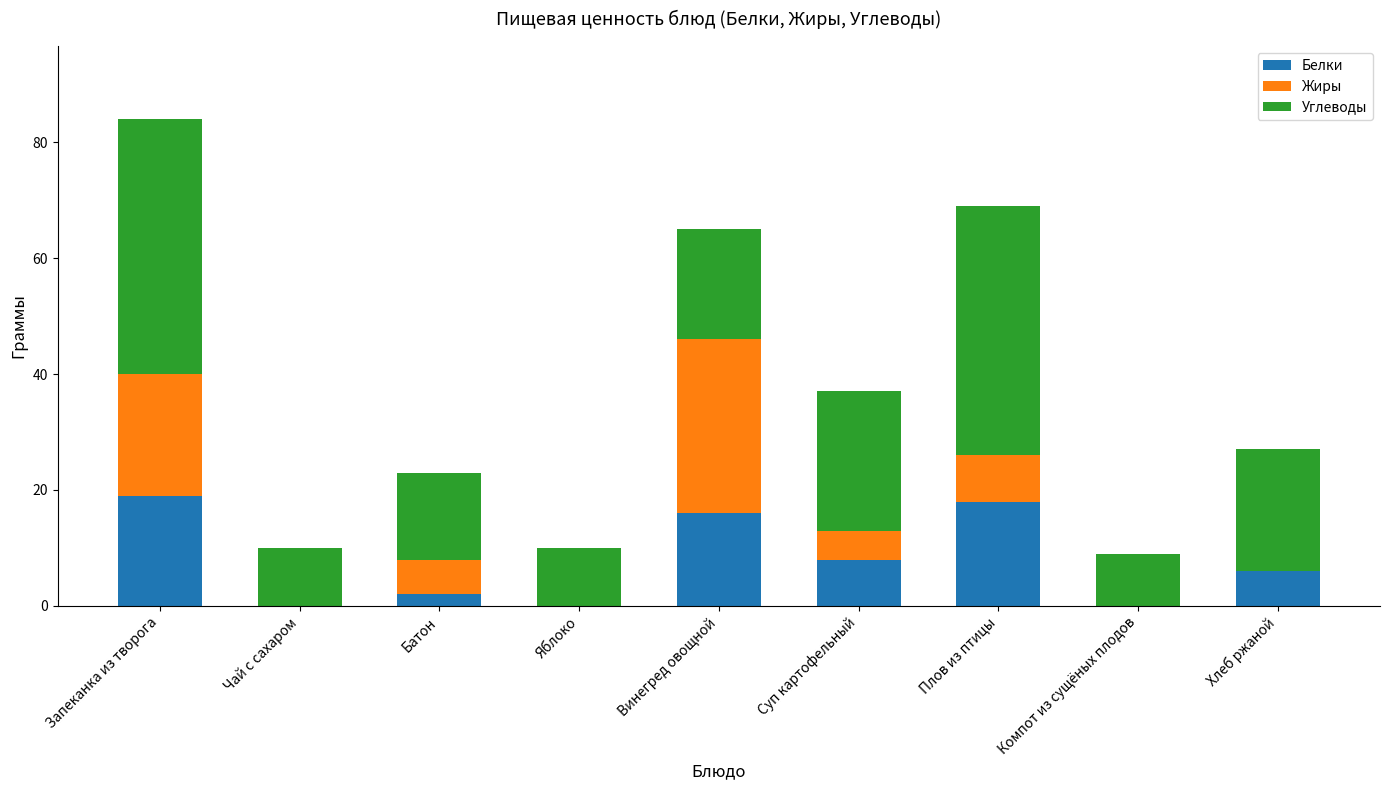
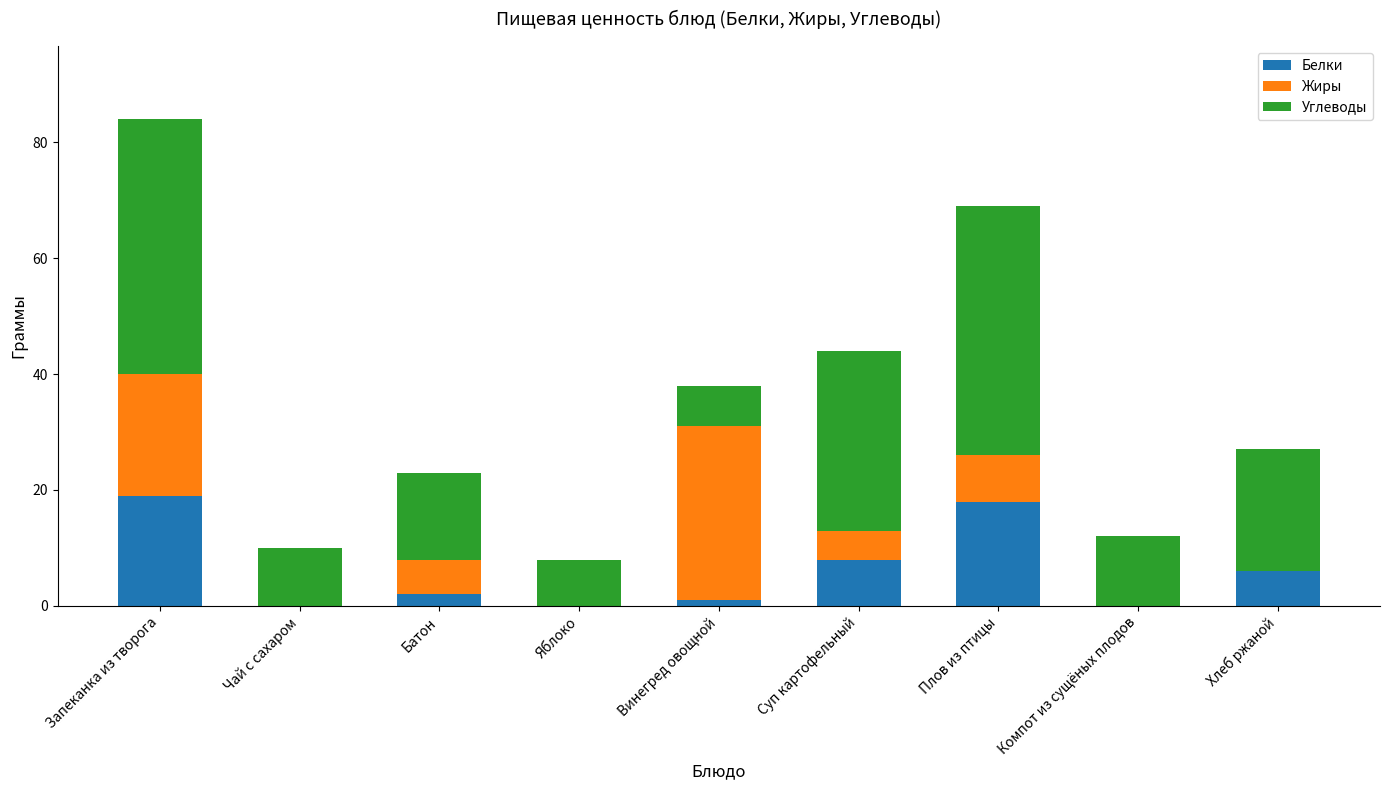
  {
    "Белки": {
      "Запеканка из творога": 19,
      "Чай с сахаром": 0,
      "Батон": 2,
      "Яблоко": 0,
-     "Винегред овощной": 16,
+     "Винегред овощной": 1,
      "Суп картофельный": 8,
      "Плов из птицы": 18,
      "Компот из сущёных плодов": 0,
      "Хлеб ржаной": 6
    },
    "Жиры": {
      "Запеканка из творога": 21,
      "Чай с сахаром": 0,
      "Батон": 6,
      "Яблоко": 0,
      "Винегред овощной": 30,
      "Суп картофельный": 5,
      "Плов из птицы": 8,
      "Компот из сущёных плодов": 0,
      "Хлеб ржаной": 0
    },
    "Углеводы": {
      "Запеканка из творога": 44,
      "Чай с сахаром": 10,
      "Батон": 15,
-     "Яблоко": 10,
-     "Винегред овощной": 19,
-     "Суп картофельный": 24,
+     "Яблоко": 8,
+     "Винегред овощной": 7,
+     "Суп картофельный": 31,
      "Плов из птицы": 43,
-     "Компот из сущёных плодов": 9,
+     "Компот из сущёных плодов": 12,
      "Хлеб ржаной": 21
    }
  }
